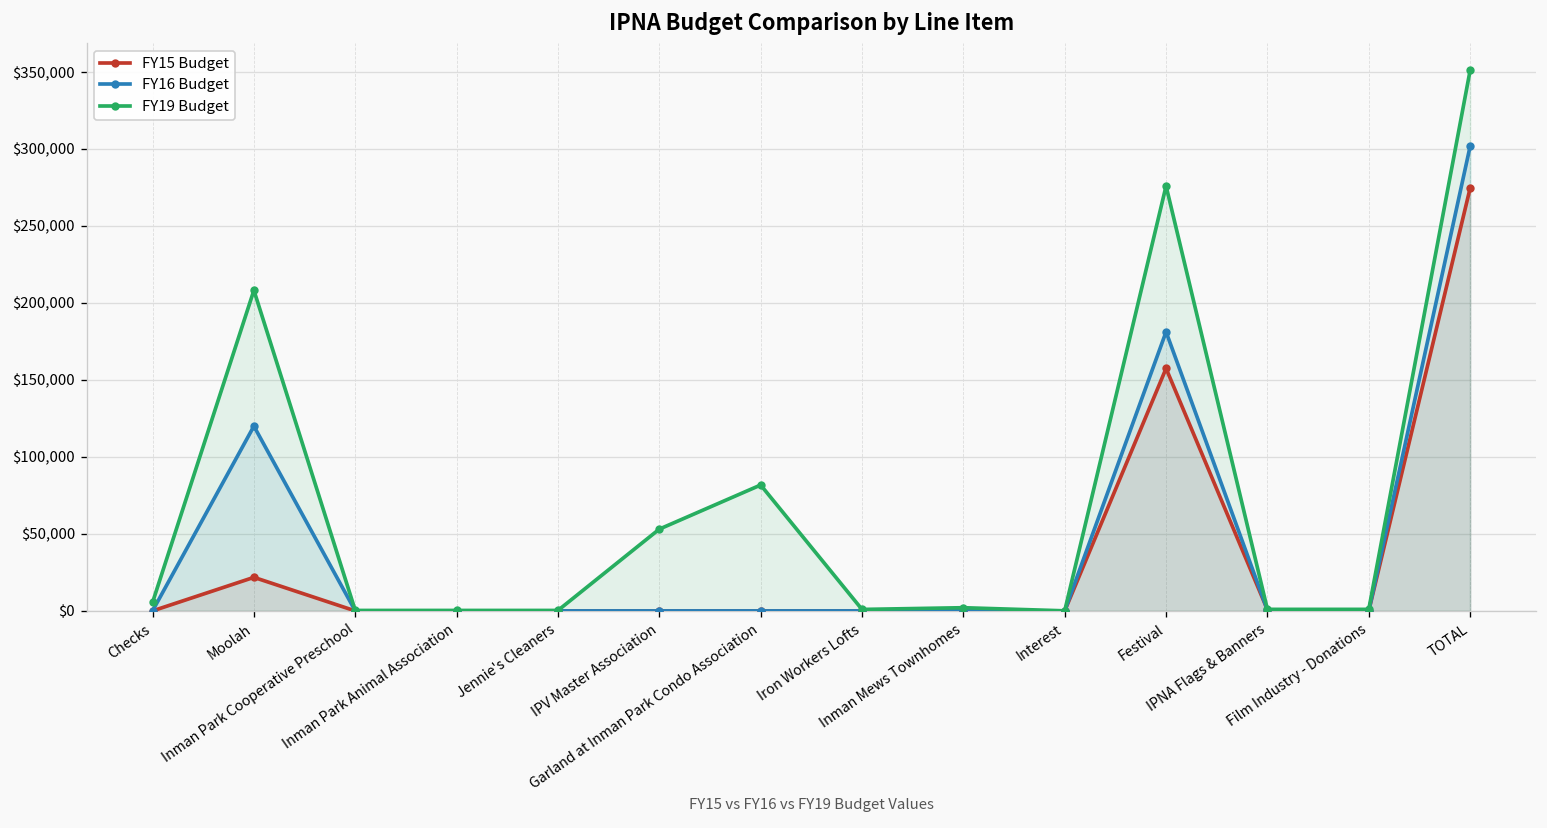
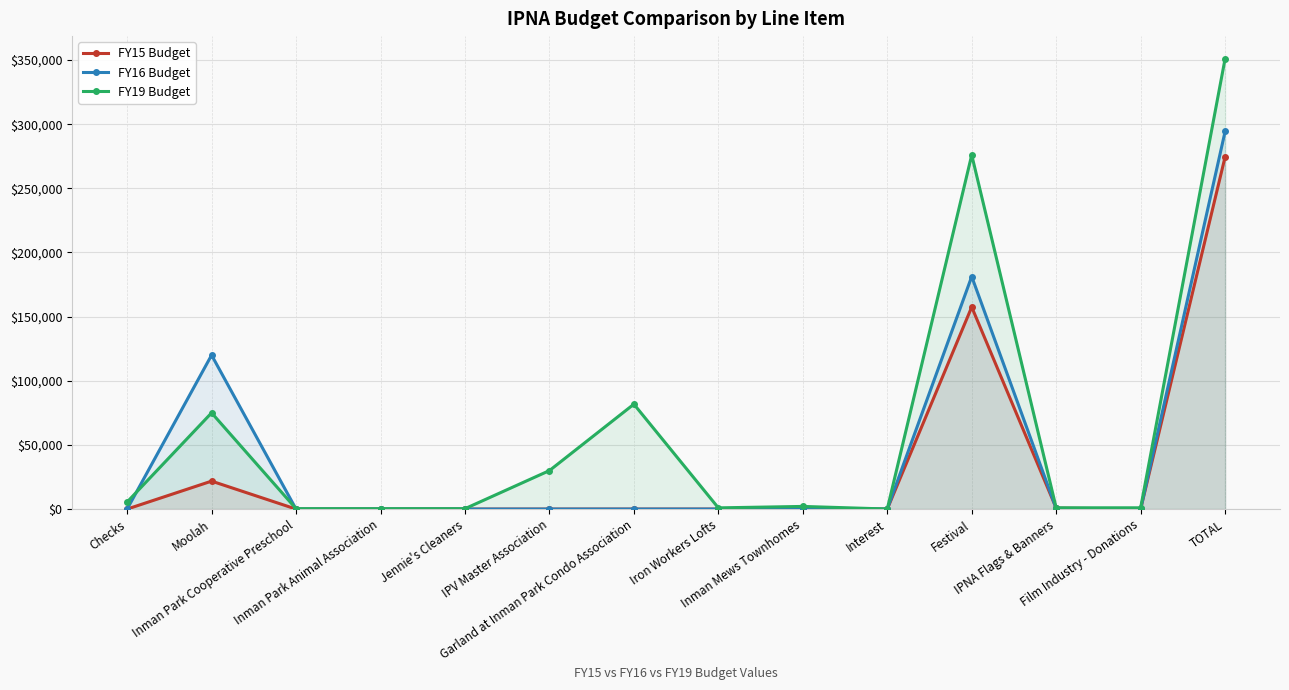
  {
    "FY15 Budget": {
      "Moolah": "$22,000",
      "Festival": "$158,000",
      "TOTAL": "$275,000"
    },
    "FY16 Budget": {
      "Moolah": "$120,000",
      "Festival": "$181,000",
-     "TOTAL": "$302,000"
+     "TOTAL": "$294,000"
    },
    "FY19 Budget": {
      "Checks": "$6,000",
-     "Moolah": "$208,000",
-     "IPV Master Association": "$53,000",
+     "Moolah": "$75,000",
+     "IPV Master Association": "$30,000",
      "Garland at Inman Park Condo Association": "$82,000",
      "Inman Mews Townhomes": "$2,000",
      "Festival": "$276,000",
      "TOTAL": "$351,000"
    }
  }
